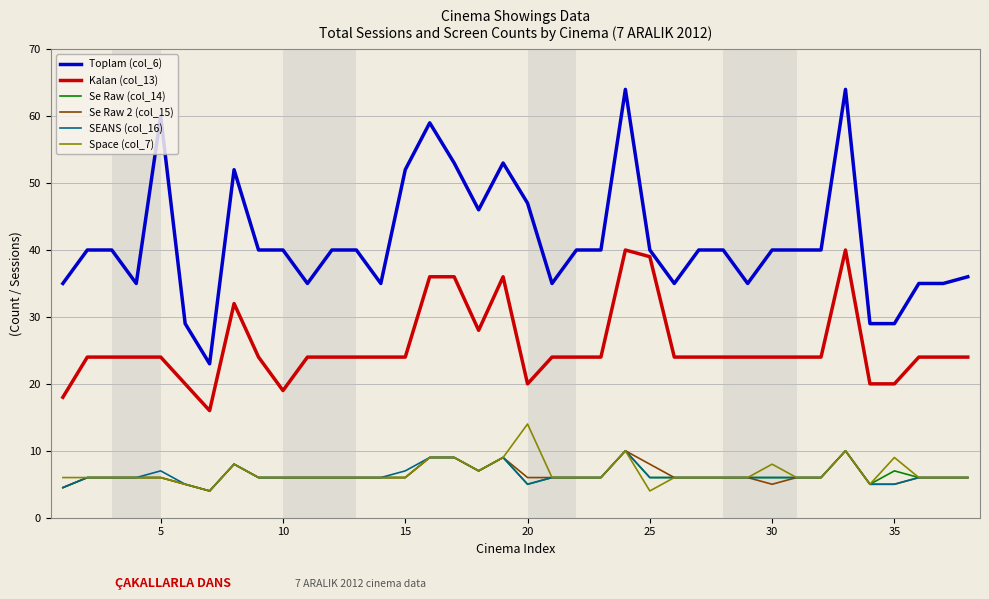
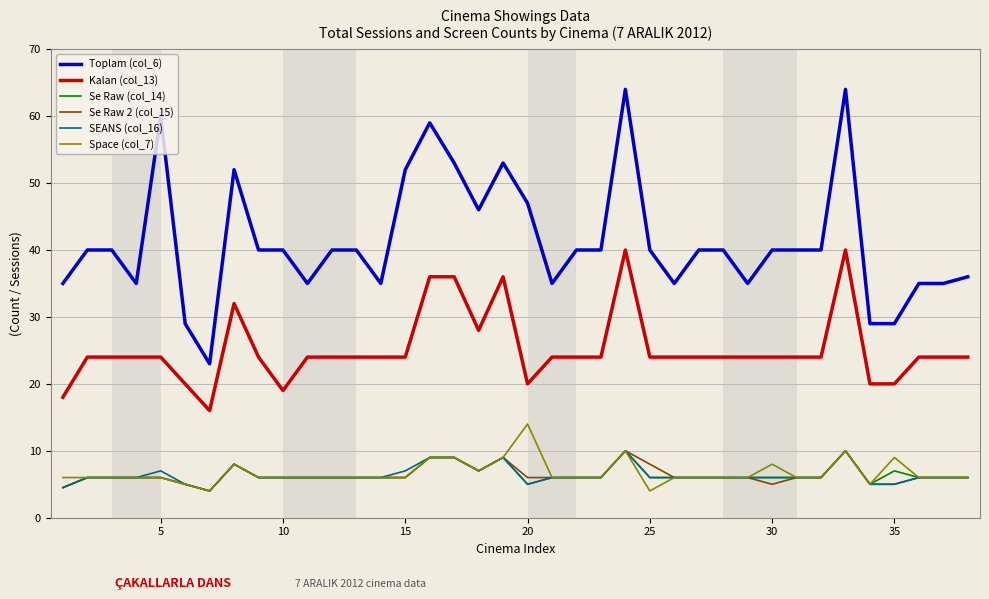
  {
    "Toplam (col_6)": {
      "10": 40,
      "15": 52,
      "20": 47,
      "25": 40,
      "30": 40,
      "35": 29
    },
    "Kalan (col_13)": {
      "5": 24,
      "10": 19,
      "15": 24,
      "20": 20,
-     "25": 39,
+     "25": 24,
      "30": 24,
      "35": 20
    },
    "Se Raw (col_14)": {
      "35": 7
    },
    "Se Raw 2 (col_15)": {
      "20": 6,
      "25": 8,
      "30": 5
    },
    "SEANS (col_16)": {
      "5": 7,
      "15": 7
    },
    "Space (col_7)": {
      "20": 14,
      "25": 4,
      "30": 8,
      "35": 9
    }
  }
